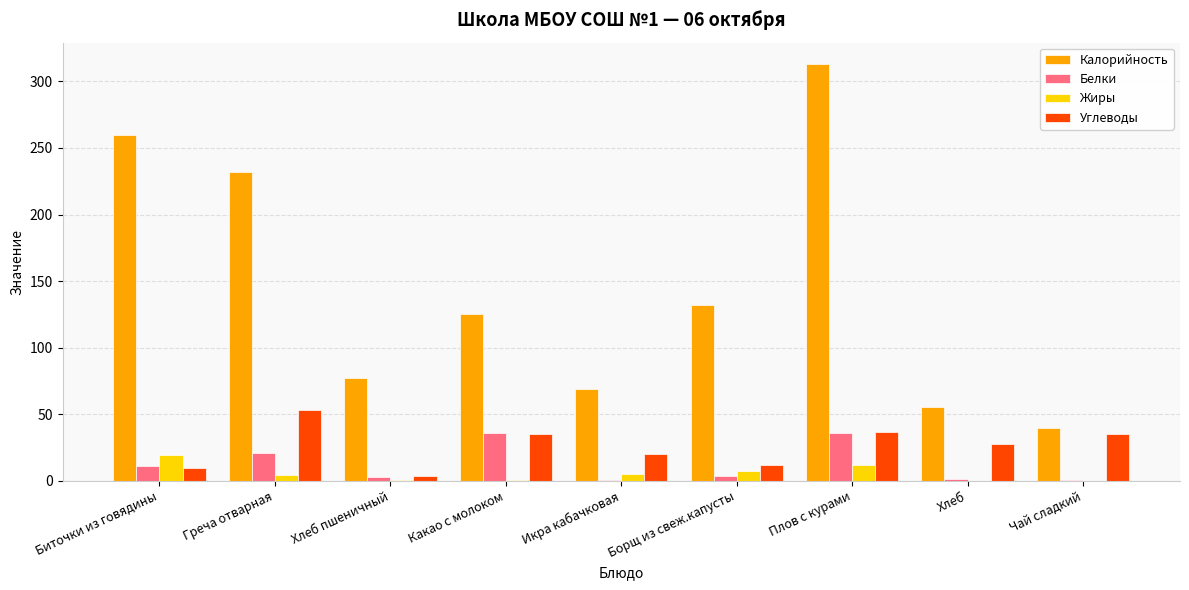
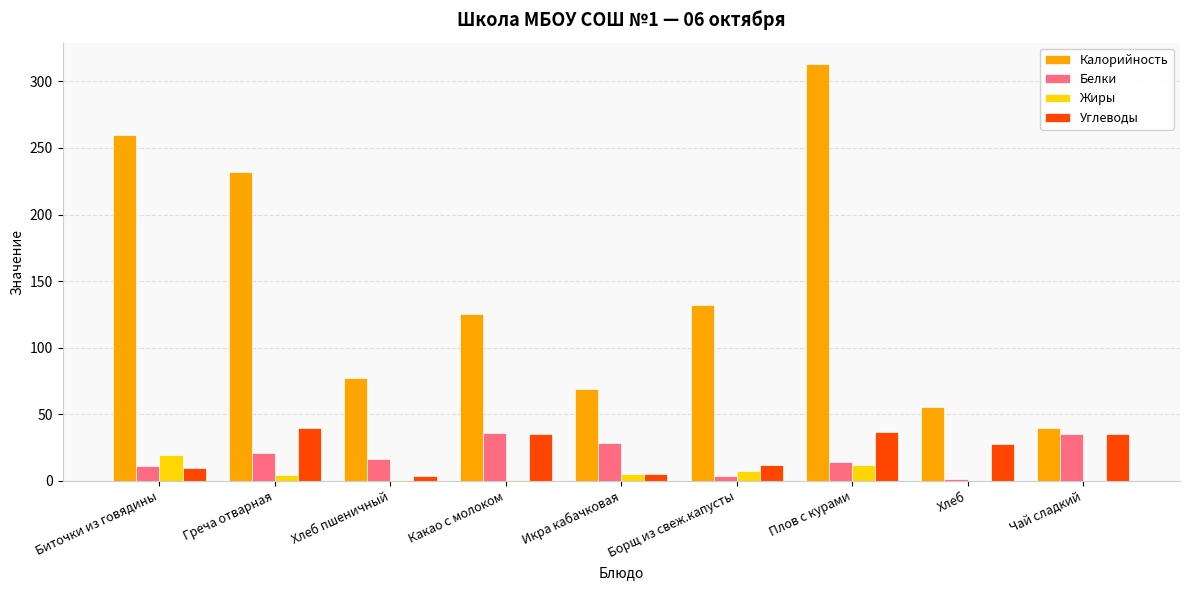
  {
    "Белки": {
      "Биточки из говядины": 11,
      "Греча отварная": 21,
-     "Хлеб пшеничный": 3,
+     "Хлеб пшеничный": 17,
      "Какао с молоком": 36,
-     "Икра кабачковая": 1,
+     "Икра кабачковая": 29,
      "Борщ из свеж.капусты": 4,
-     "Плов с курами": 36,
-     "Чай сладкий": 1
+     "Плов с курами": 15,
+     "Чай сладкий": 35
    },
    "Углеводы": {
      "Биточки из говядины": 10,
-     "Греча отварная": 53,
+     "Греча отварная": 40,
      "Хлеб пшеничный": 3,
      "Какао с молоком": 35,
-     "Икра кабачковая": 20,
+     "Икра кабачковая": 5,
      "Борщ из свеж.капусты": 12,
      "Плов с курами": 37,
      "Хлеб": 28,
      "Чай сладкий": 35
    }
  }
